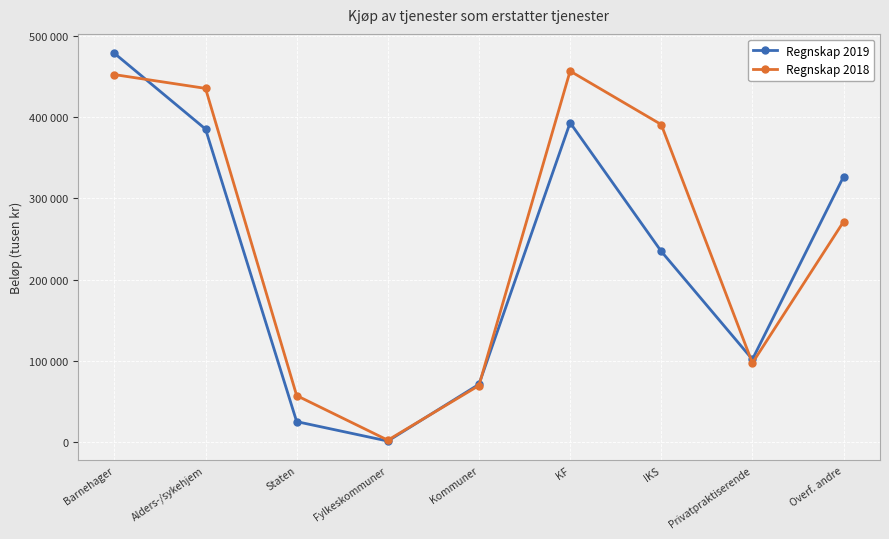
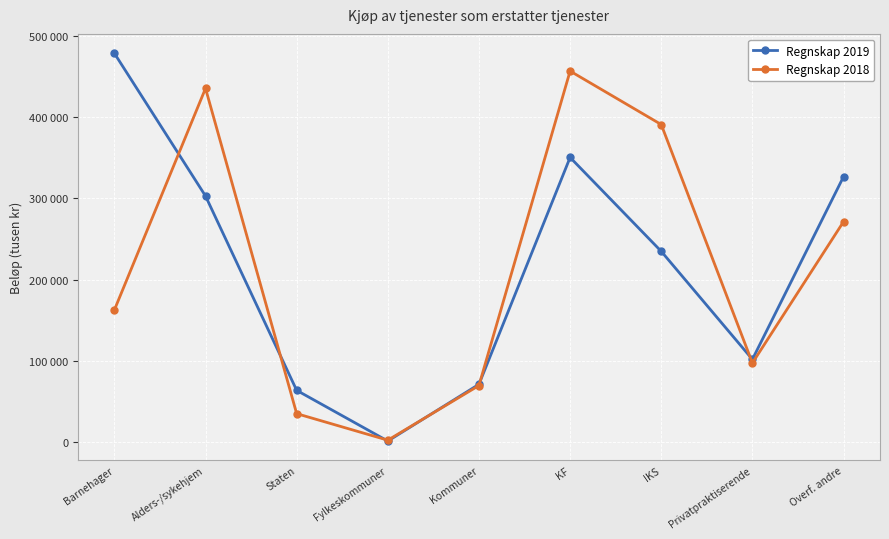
  {
    "Regnskap 2019": {
      "Barnehager": 480000,
-     "Alders-/sykehjem": 390000,
-     "Staten": 30000,
-     "KF": 390000,
+     "Alders-/sykehjem": 300000,
+     "Staten": 60000,
+     "KF": 350000,
      "IKS": 230000,
      "Privatpraktiserende": 100000,
      "Overf. andre": 330000
    },
    "Regnskap 2018": {
-     "Barnehager": 450000,
+     "Barnehager": 160000,
      "Alders-/sykehjem": 440000,
-     "Staten": 60000,
+     "Staten": 40000,
      "KF": 460000,
      "IKS": 390000,
      "Privatpraktiserende": 100000,
      "Overf. andre": 270000
    }
  }
